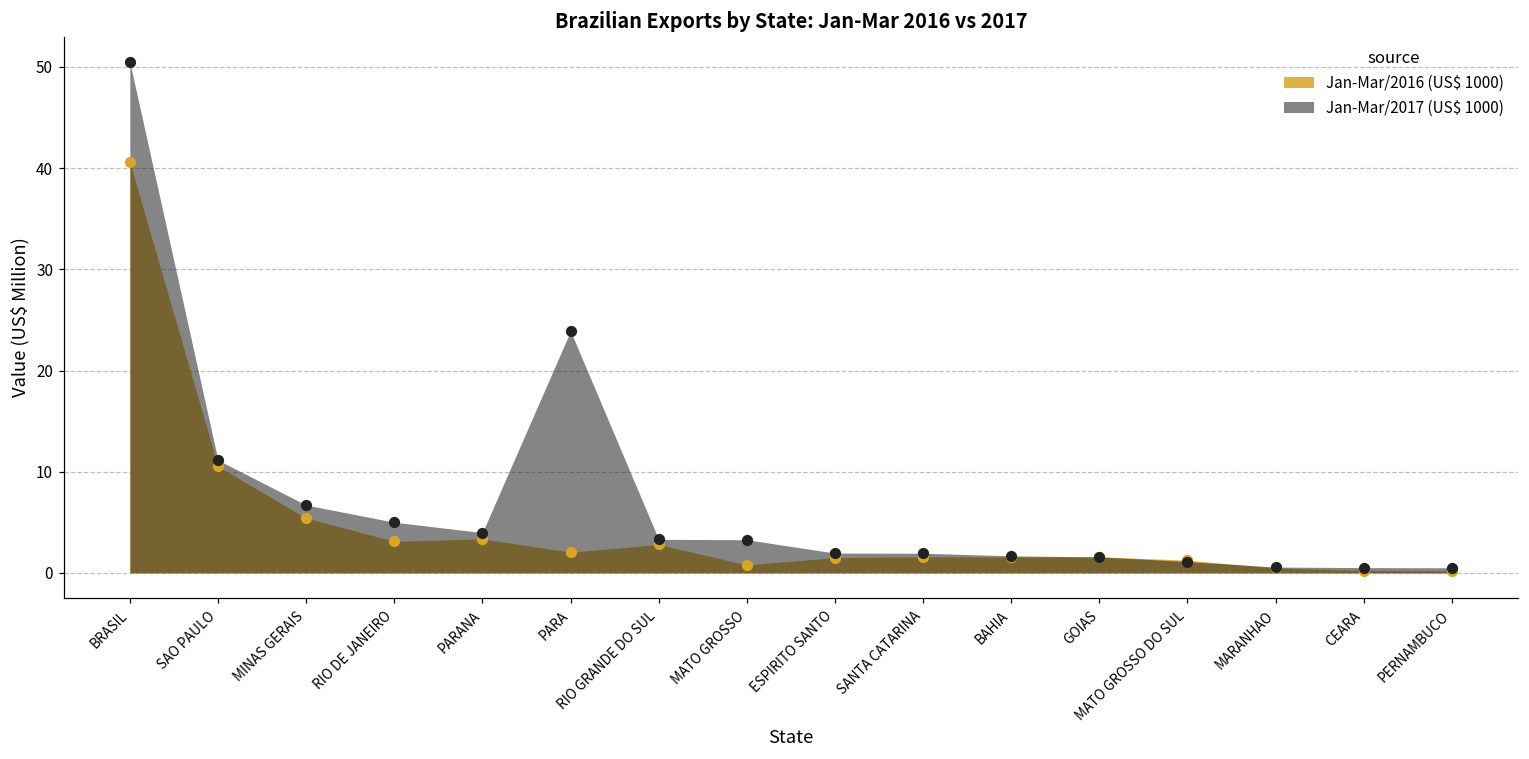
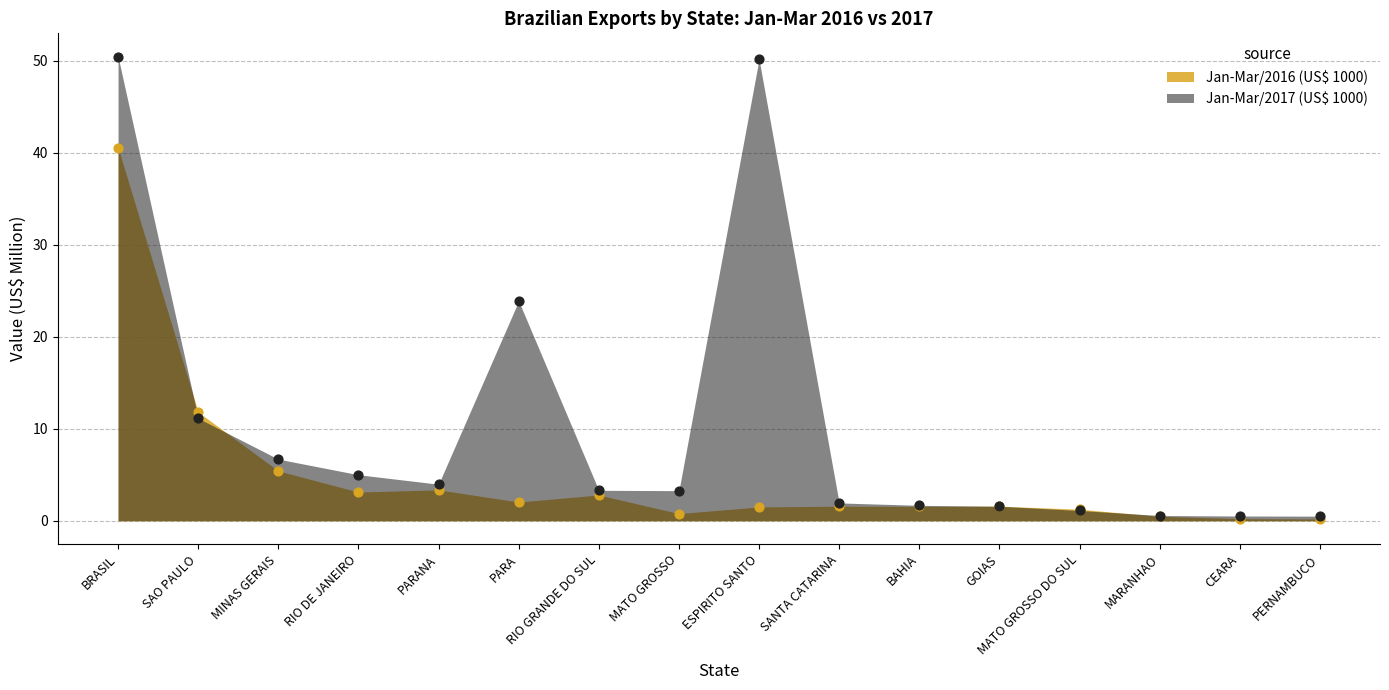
  {
    "Jan-Mar/2016 (US$ 1000)": {
      "BRASIL": 41,
-     "SAO PAULO": 11,
+     "SAO PAULO": 12,
      "MINAS GERAIS": 5,
      "RIO DE JANEIRO": 3,
      "PARANA": 3,
      "PARA": 2,
      "RIO GRANDE DO SUL": 3,
      "MATO GROSSO": 1,
      "ESPIRITO SANTO": 2,
      "SANTA CATARINA": 2
    },
    "Jan-Mar/2017 (US$ 1000)": {
      "BRASIL": 50,
      "SAO PAULO": 11,
      "MINAS GERAIS": 7,
      "RIO DE JANEIRO": 5,
      "PARANA": 4,
      "PARA": 24,
      "RIO GRANDE DO SUL": 3,
      "MATO GROSSO": 3,
-     "ESPIRITO SANTO": 2,
+     "ESPIRITO SANTO": 50,
      "SANTA CATARINA": 2,
      "CEARA": 1,
      "PERNAMBUCO": 1
    }
  }
